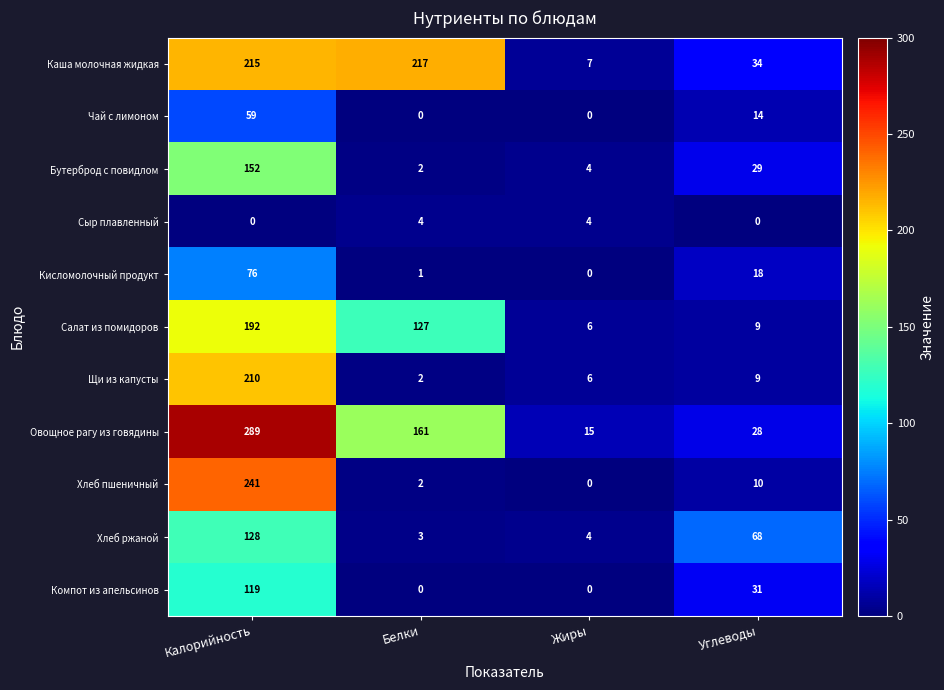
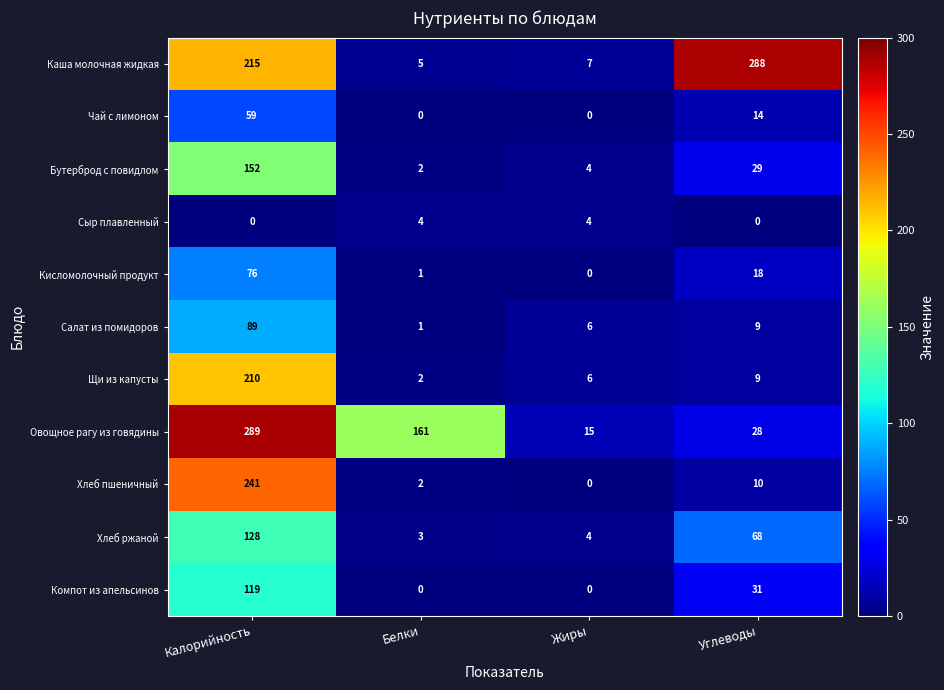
  {
    "Каша молочная жидкая": {
      "Калорийность": 215,
-     "Белки": 217,
+     "Белки": 5,
      "Жиры": 7,
-     "Углеводы": 34
+     "Углеводы": 288
    },
    "Чай с лимоном": {
      "Калорийность": 59,
      "Белки": 0,
      "Жиры": 0,
      "Углеводы": 14
    },
    "Бутерброд с повидлом": {
      "Калорийность": 152,
      "Белки": 2,
      "Жиры": 4,
      "Углеводы": 29
    },
    "Сыр плавленный": {
      "Калорийность": 0,
      "Белки": 4,
      "Жиры": 4,
      "Углеводы": 0
    },
    "Кисломолочный продукт": {
      "Калорийность": 76,
      "Белки": 1,
      "Жиры": 0,
      "Углеводы": 18
    },
    "Салат из помидоров": {
-     "Калорийность": 192,
-     "Белки": 127,
+     "Калорийность": 89,
+     "Белки": 1,
      "Жиры": 6,
      "Углеводы": 9
    },
    "Щи из капусты": {
      "Калорийность": 210,
      "Белки": 2,
      "Жиры": 6,
      "Углеводы": 9
    },
    "Овощное рагу из говядины": {
      "Калорийность": 289,
      "Белки": 161,
      "Жиры": 15,
      "Углеводы": 28
    },
    "Хлеб пшеничный": {
      "Калорийность": 241,
      "Белки": 2,
      "Жиры": 0,
      "Углеводы": 10
    },
    "Хлеб ржаной": {
      "Калорийность": 128,
      "Белки": 3,
      "Жиры": 4,
      "Углеводы": 68
    },
    "Компот из апельсинов": {
      "Калорийность": 119,
      "Белки": 0,
      "Жиры": 0,
      "Углеводы": 31
    }
  }
